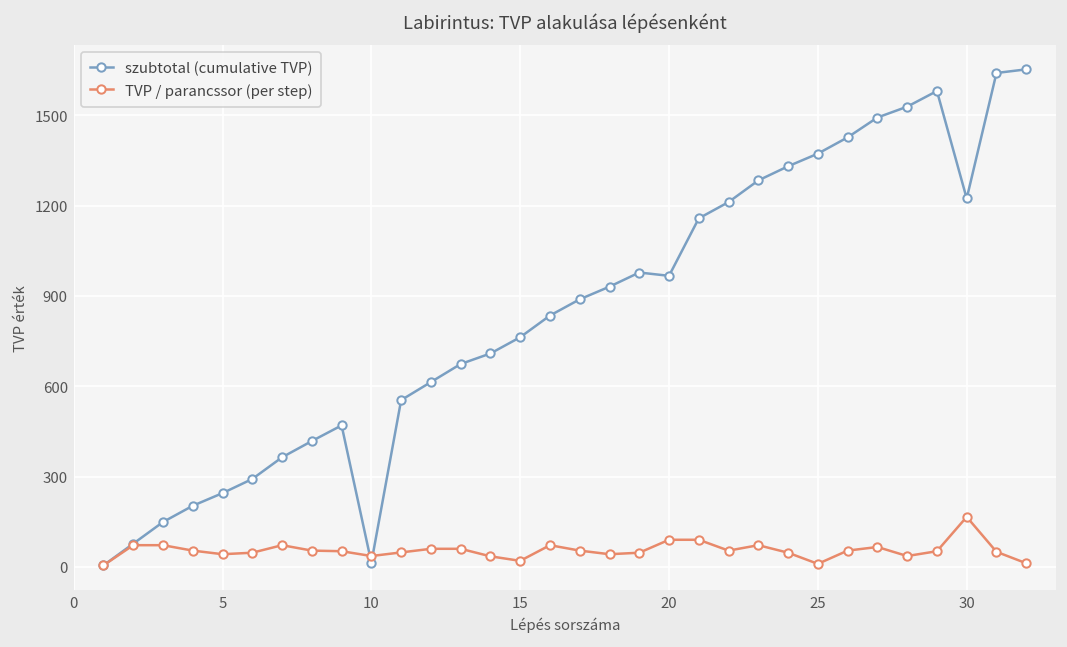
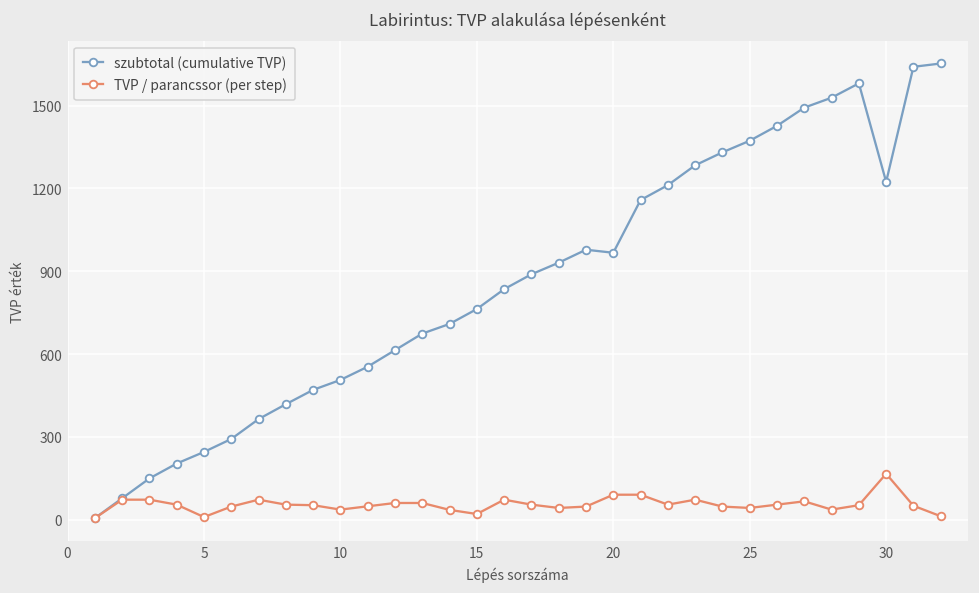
  {
    "szubtotal (cumulative TVP)": {
      "5": 250,
-     "10": 10,
+     "10": 510,
      "15": 760,
      "20": 970,
      "25": 1370,
      "30": 1220
    },
    "TVP / parancssor (per step)": {
-     "5": 40,
+     "5": 10,
      "10": 40,
      "15": 20,
      "20": 90,
-     "25": 10,
+     "25": 40,
      "30": 170
    }
  }
